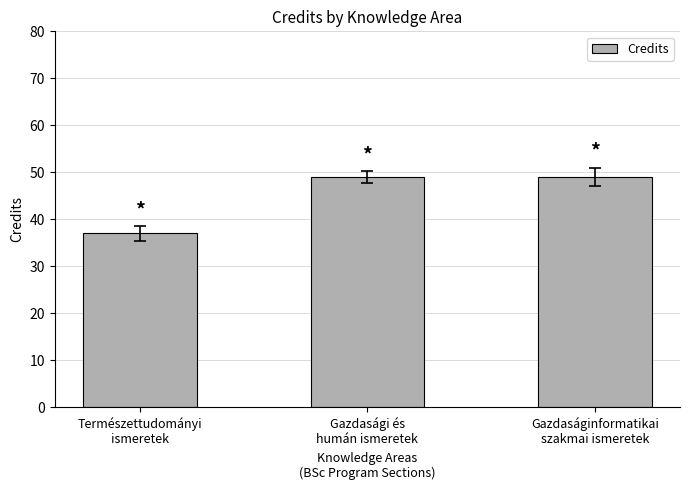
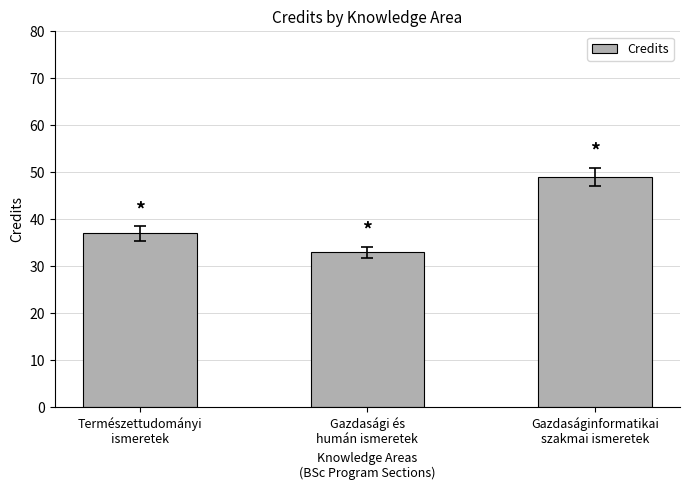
  {
    "Credits": {
      "Természettudományi ismeretek": 37,
-     "Gazdasági és humán ismeretek": 49,
+     "Gazdasági és humán ismeretek": 33,
      "Gazdaságinformatikai szakmai ismeretek": 49
    }
  }
